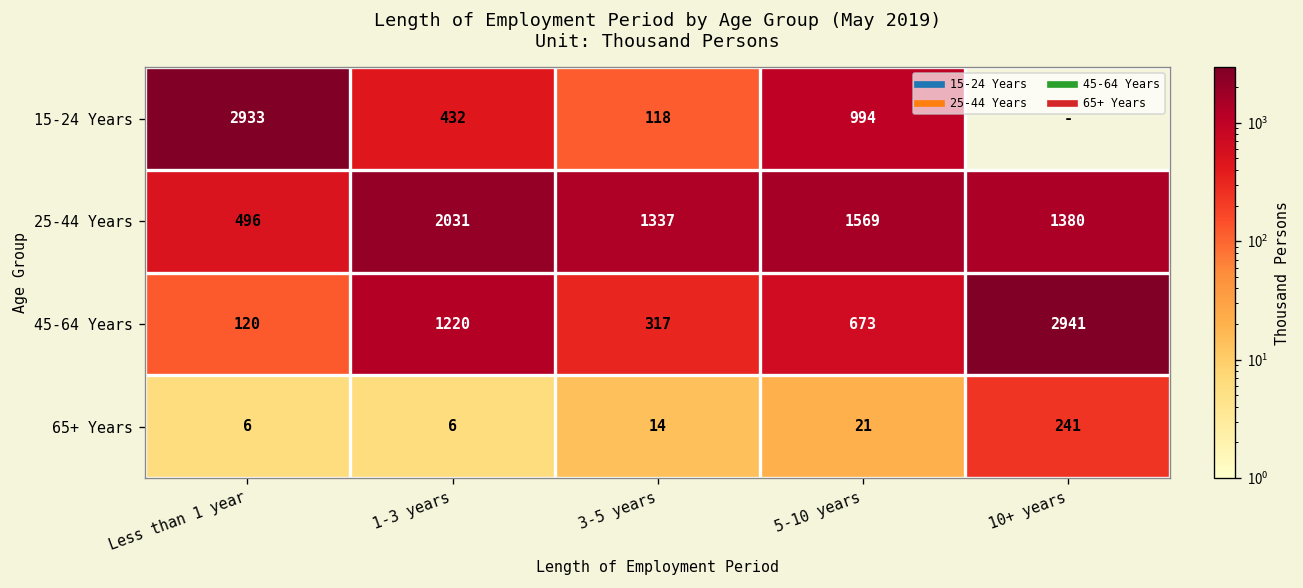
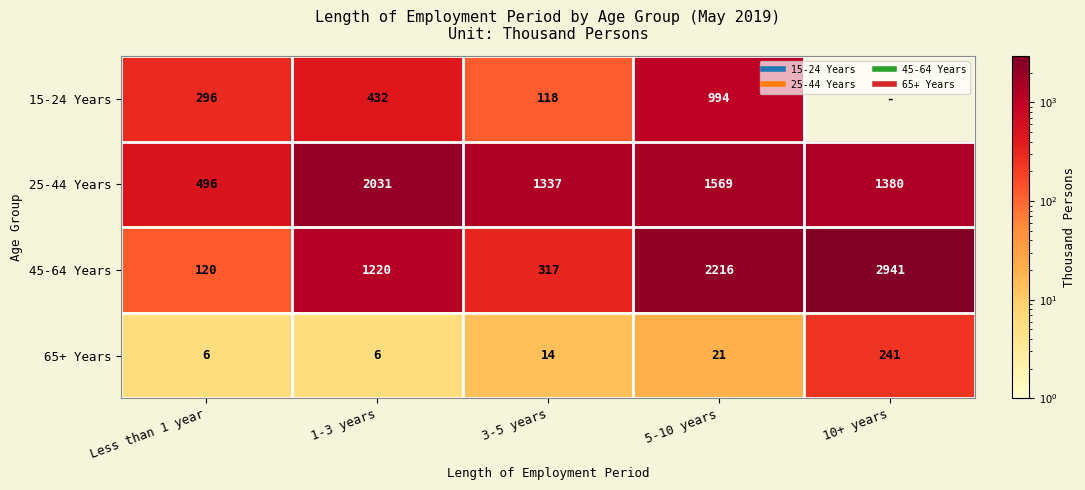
  {
    "15-24 Years": {
-     "Less than 1 year": 2933,
+     "Less than 1 year": 296,
      "1-3 years": 432,
      "3-5 years": 118,
      "5-10 years": 994
    },
    "25-44 Years": {
      "Less than 1 year": 496,
      "1-3 years": 2031,
      "3-5 years": 1337,
      "5-10 years": 1569,
      "10+ years": 1380
    },
    "45-64 Years": {
      "Less than 1 year": 120,
      "1-3 years": 1220,
      "3-5 years": 317,
-     "5-10 years": 673,
+     "5-10 years": 2216,
      "10+ years": 2941
    },
    "65+ Years": {
      "Less than 1 year": 6,
      "1-3 years": 6,
      "3-5 years": 14,
      "5-10 years": 21,
      "10+ years": 241
    }
  }
